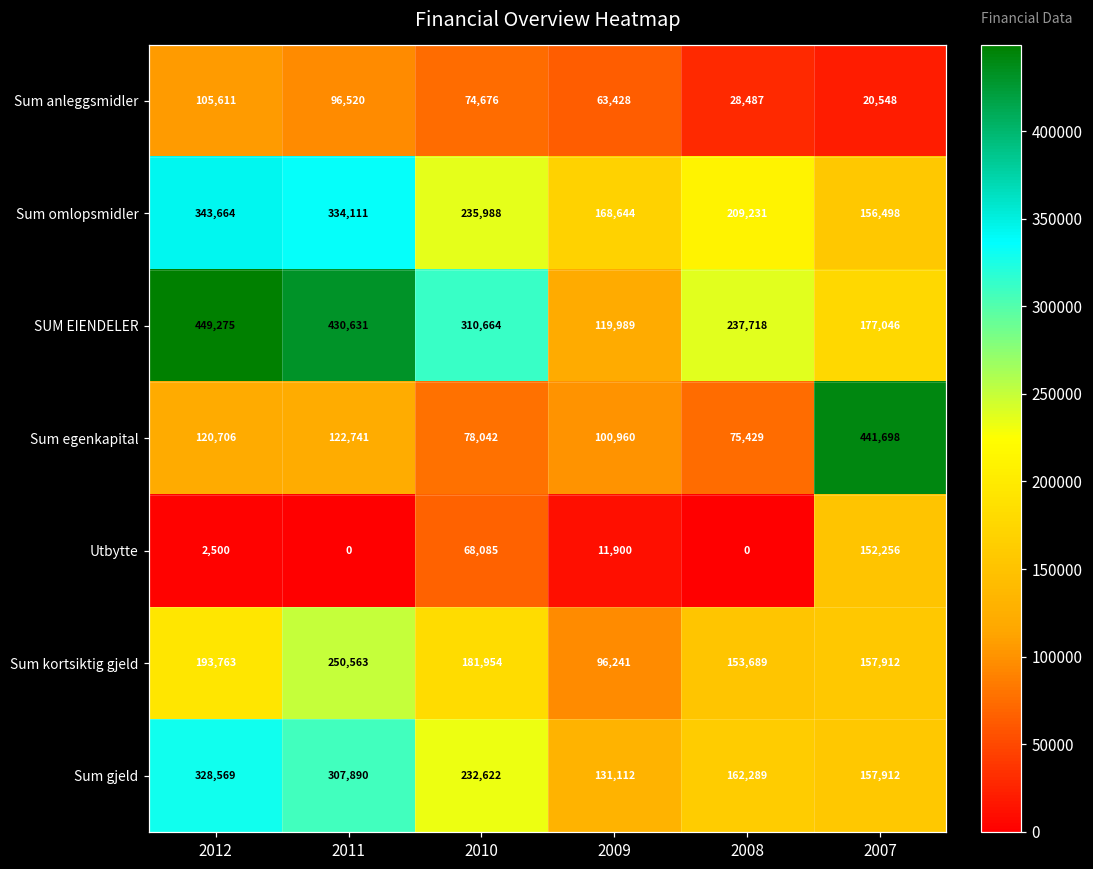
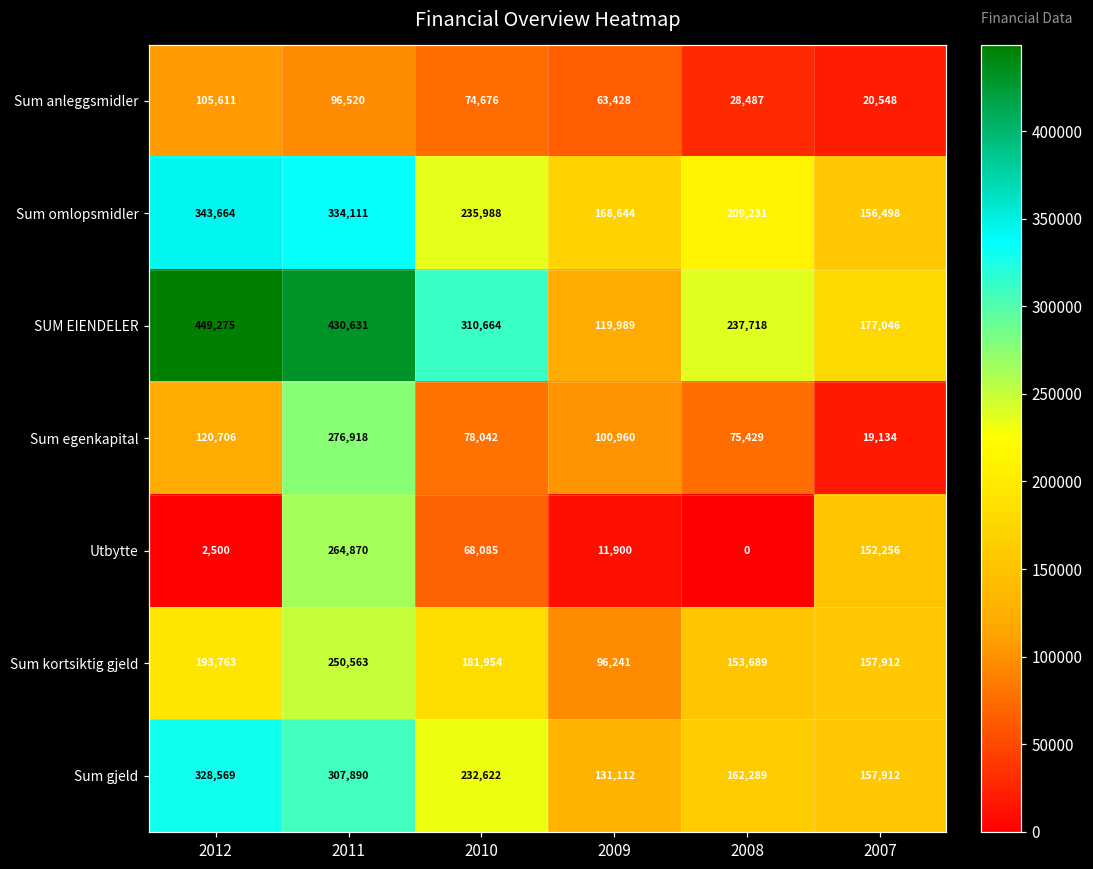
  {
    "Sum anleggsmidler": {
      "2012": "105,611",
      "2011": "96,520",
      "2010": "74,676",
      "2009": "63,428",
      "2008": "28,487",
      "2007": "20,548"
    },
    "Sum omlopsmidler": {
      "2012": "343,664",
      "2011": "334,111",
      "2010": "235,988",
      "2009": "168,644",
      "2008": "209,231",
      "2007": "156,498"
    },
    "SUM EIENDELER": {
      "2012": "449,275",
      "2011": "430,631",
      "2010": "310,664",
      "2009": "119,989",
      "2008": "237,718",
      "2007": "177,046"
    },
    "Sum egenkapital": {
      "2012": "120,706",
-     "2011": "122,741",
+     "2011": "276,918",
      "2010": "78,042",
      "2009": "100,960",
      "2008": "75,429",
-     "2007": "441,698"
+     "2007": "19,134"
    },
    "Utbytte": {
      "2012": "2,500",
-     "2011": "0",
+     "2011": "264,870",
      "2010": "68,085",
      "2009": "11,900",
      "2008": "0",
      "2007": "152,256"
    },
    "Sum kortsiktig gjeld": {
      "2012": "193,763",
      "2011": "250,563",
      "2010": "181,954",
      "2009": "96,241",
      "2008": "153,689",
      "2007": "157,912"
    },
    "Sum gjeld": {
      "2012": "328,569",
      "2011": "307,890",
      "2010": "232,622",
      "2009": "131,112",
      "2008": "162,289",
      "2007": "157,912"
    }
  }
